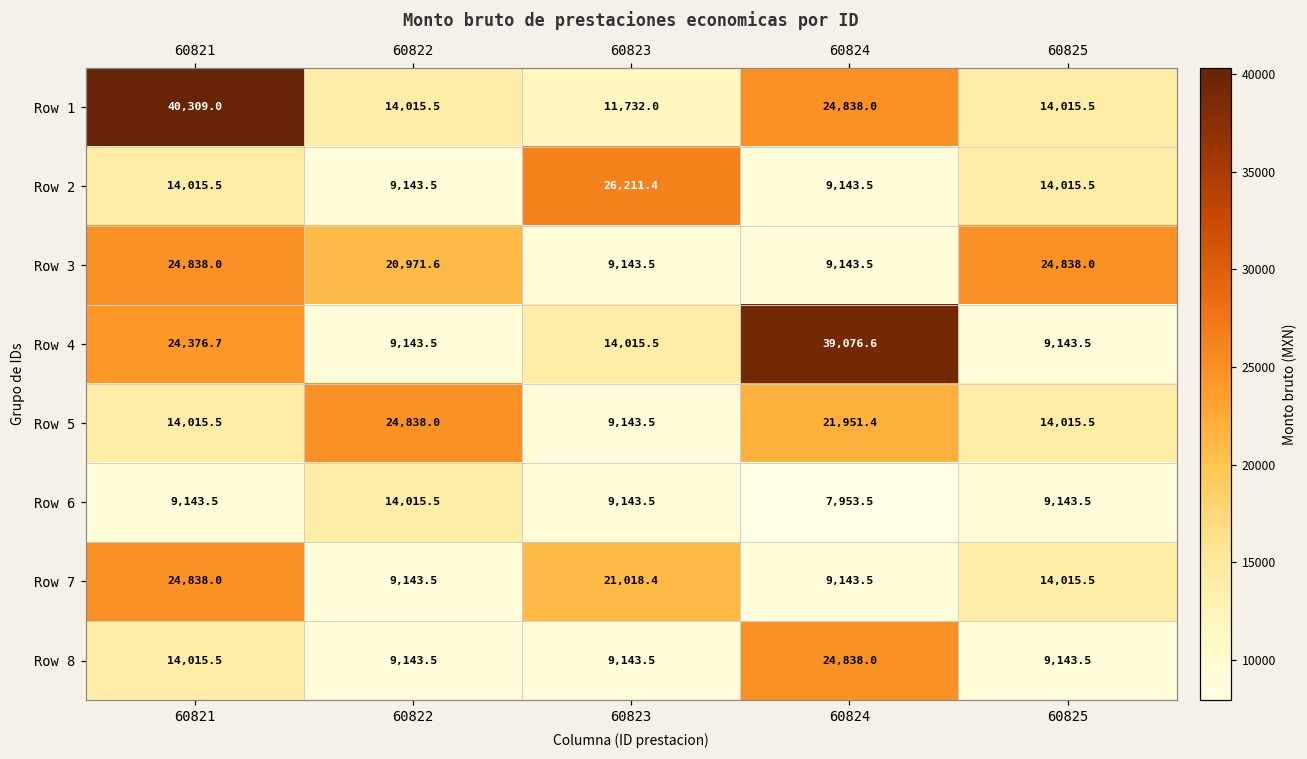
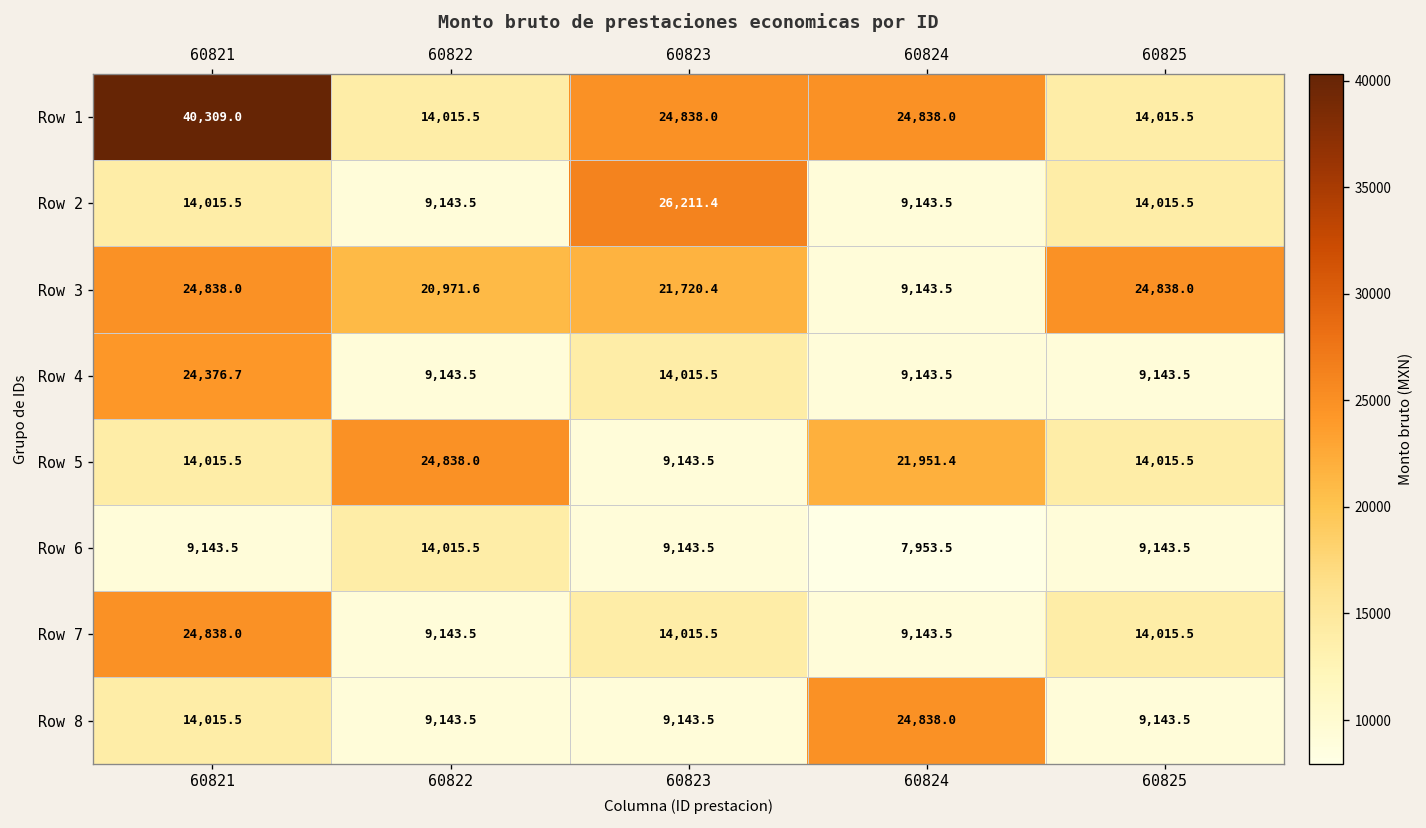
  {
    "Row 1": {
      "60821": "40,309.0",
      "60822": "14,015.5",
-     "60823": "11,732.0",
+     "60823": "24,838.0",
      "60824": "24,838.0",
      "60825": "14,015.5"
    },
    "Row 2": {
      "60821": "14,015.5",
      "60822": "9,143.5",
      "60823": "26,211.4",
      "60824": "9,143.5",
      "60825": "14,015.5"
    },
    "Row 3": {
      "60821": "24,838.0",
      "60822": "20,971.6",
-     "60823": "9,143.5",
+     "60823": "21,720.4",
      "60824": "9,143.5",
      "60825": "24,838.0"
    },
    "Row 4": {
      "60821": "24,376.7",
      "60822": "9,143.5",
      "60823": "14,015.5",
-     "60824": "39,076.6",
+     "60824": "9,143.5",
      "60825": "9,143.5"
    },
    "Row 5": {
      "60821": "14,015.5",
      "60822": "24,838.0",
      "60823": "9,143.5",
      "60824": "21,951.4",
      "60825": "14,015.5"
    },
    "Row 6": {
      "60821": "9,143.5",
      "60822": "14,015.5",
      "60823": "9,143.5",
      "60824": "7,953.5",
      "60825": "9,143.5"
    },
    "Row 7": {
      "60821": "24,838.0",
      "60822": "9,143.5",
-     "60823": "21,018.4",
+     "60823": "14,015.5",
      "60824": "9,143.5",
      "60825": "14,015.5"
    },
    "Row 8": {
      "60821": "14,015.5",
      "60822": "9,143.5",
      "60823": "9,143.5",
      "60824": "24,838.0",
      "60825": "9,143.5"
    }
  }
